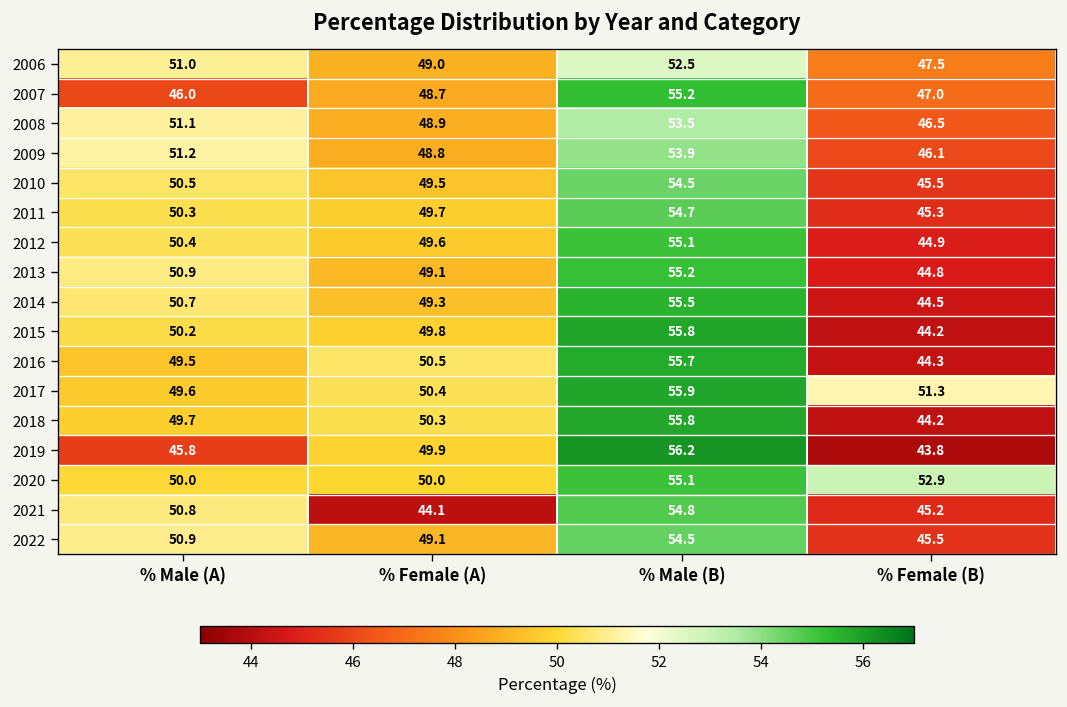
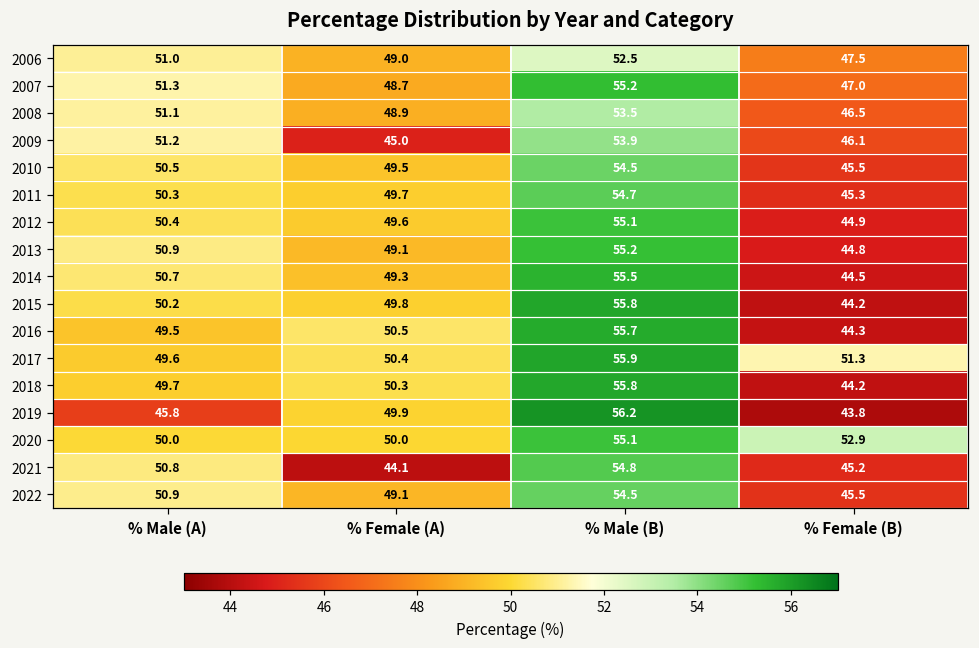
  {
    "2006": {
      "% Male (A)": 51.0,
      "% Female (A)": 49.0,
      "% Male (B)": 52.5,
      "% Female (B)": 47.5
    },
    "2007": {
-     "% Male (A)": 46.0,
+     "% Male (A)": 51.3,
      "% Female (A)": 48.7,
      "% Male (B)": 55.2,
      "% Female (B)": 47.0
    },
    "2008": {
      "% Male (A)": 51.1,
      "% Female (A)": 48.9,
      "% Male (B)": 53.5,
      "% Female (B)": 46.5
    },
    "2009": {
      "% Male (A)": 51.2,
-     "% Female (A)": 48.8,
+     "% Female (A)": 45.0,
      "% Male (B)": 53.9,
      "% Female (B)": 46.1
    },
    "2010": {
      "% Male (A)": 50.5,
      "% Female (A)": 49.5,
      "% Male (B)": 54.5,
      "% Female (B)": 45.5
    },
    "2011": {
      "% Male (A)": 50.3,
      "% Female (A)": 49.7,
      "% Male (B)": 54.7,
      "% Female (B)": 45.3
    },
    "2012": {
      "% Male (A)": 50.4,
      "% Female (A)": 49.6,
      "% Male (B)": 55.1,
      "% Female (B)": 44.9
    },
    "2013": {
      "% Male (A)": 50.9,
      "% Female (A)": 49.1,
      "% Male (B)": 55.2,
      "% Female (B)": 44.8
    },
    "2014": {
      "% Male (A)": 50.7,
      "% Female (A)": 49.3,
      "% Male (B)": 55.5,
      "% Female (B)": 44.5
    },
    "2015": {
      "% Male (A)": 50.2,
      "% Female (A)": 49.8,
      "% Male (B)": 55.8,
      "% Female (B)": 44.2
    },
    "2016": {
      "% Male (A)": 49.5,
      "% Female (A)": 50.5,
      "% Male (B)": 55.7,
      "% Female (B)": 44.3
    },
    "2017": {
      "% Male (A)": 49.6,
      "% Female (A)": 50.4,
      "% Male (B)": 55.9,
      "% Female (B)": 51.3
    },
    "2018": {
      "% Male (A)": 49.7,
      "% Female (A)": 50.3,
      "% Male (B)": 55.8,
      "% Female (B)": 44.2
    },
    "2019": {
      "% Male (A)": 45.8,
      "% Female (A)": 49.9,
      "% Male (B)": 56.2,
      "% Female (B)": 43.8
    },
    "2020": {
      "% Male (A)": 50.0,
      "% Female (A)": 50.0,
      "% Male (B)": 55.1,
      "% Female (B)": 52.9
    },
    "2021": {
      "% Male (A)": 50.8,
      "% Female (A)": 44.1,
      "% Male (B)": 54.8,
      "% Female (B)": 45.2
    },
    "2022": {
      "% Male (A)": 50.9,
      "% Female (A)": 49.1,
      "% Male (B)": 54.5,
      "% Female (B)": 45.5
    }
  }
